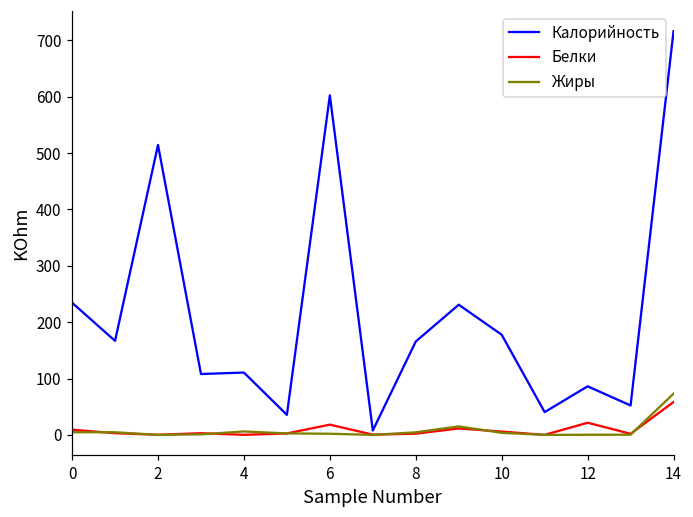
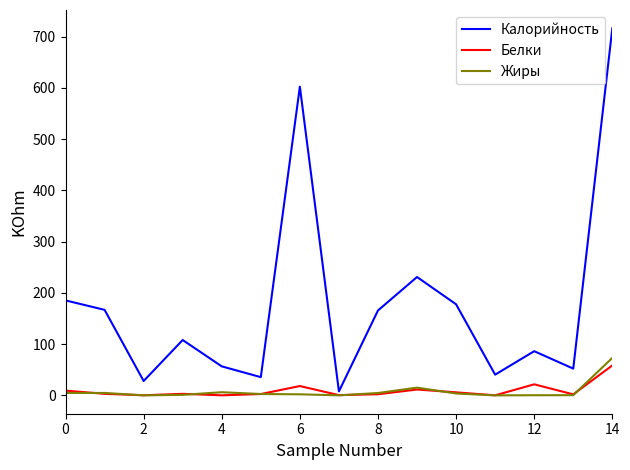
  {
    "Калорийность": {
-     "0": 230,
-     "2": 510,
-     "4": 110,
+     "0": 190,
+     "2": 30,
+     "4": 60,
      "6": 600,
      "8": 170,
      "10": 180,
      "12": 90,
      "14": 720
    },
    "Белки": {
      "4": 0,
      "6": 20,
      "12": 20,
      "14": 60
    },
    "Жиры": {
      "4": 10,
      "6": 0,
      "12": 0,
      "14": 70
    }
  }
